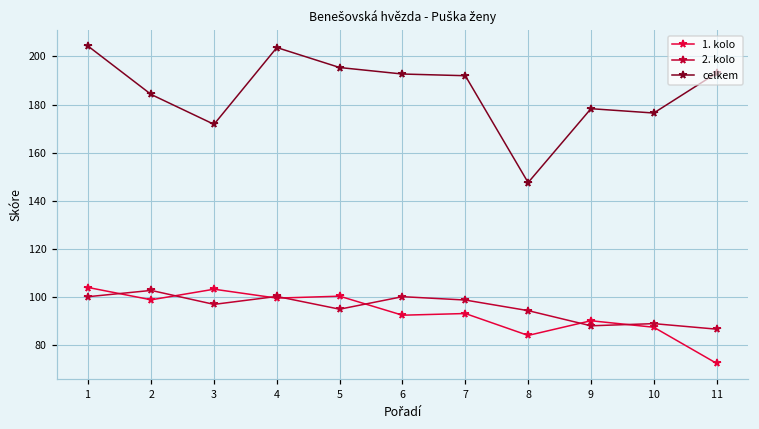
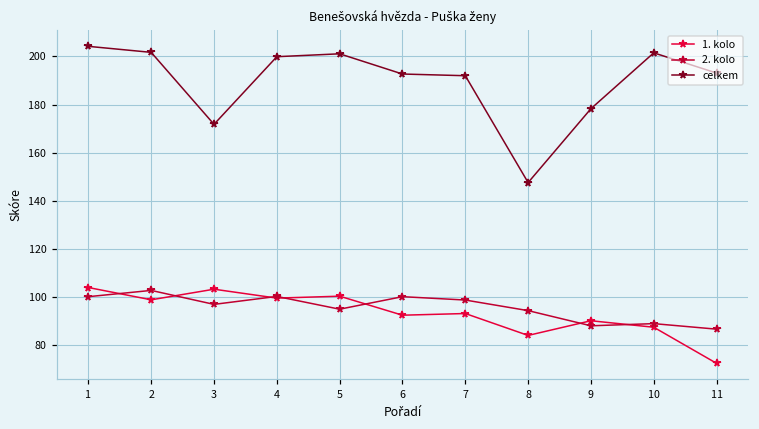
  {
    "celkem": {
      "1": 204,
-     "2": 184,
+     "2": 202,
      "3": 172,
-     "4": 204,
-     "5": 195,
+     "4": 200,
+     "5": 201,
      "6": 193,
      "7": 192,
      "8": 148,
      "9": 178,
-     "10": 177
+     "10": 202
    }
  }
